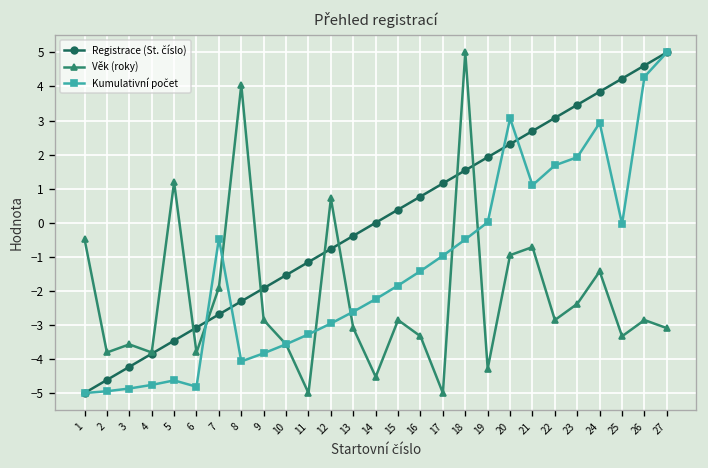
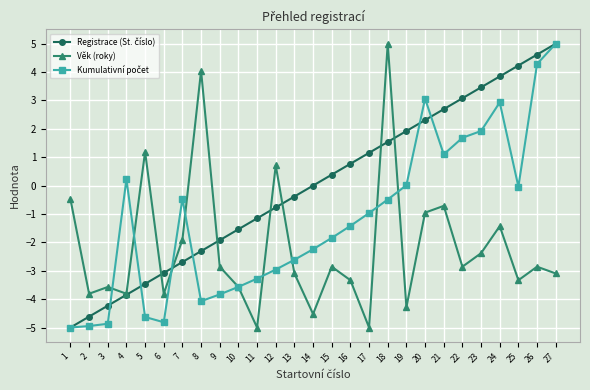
  {
    "Kumulativní počet": {
      "2": -4.9,
      "3": -4.9,
-     "4": -4.8,
+     "4": 0.2,
      "5": -4.6,
      "6": -4.8,
      "7": -0.5,
      "8": -4.1,
      "9": -3.8,
      "11": -3.3,
      "12": -3.0,
      "13": -2.6,
      "14": -2.2,
      "15": -1.8,
      "16": -1.4,
      "17": -1.0,
      "18": -0.5,
      "19": 0.0,
      "20": 3.1,
      "21": 1.1,
      "22": 1.7,
      "23": 1.9,
      "24": 2.9,
      "25": 0.0,
      "26": 4.3
    }
  }
